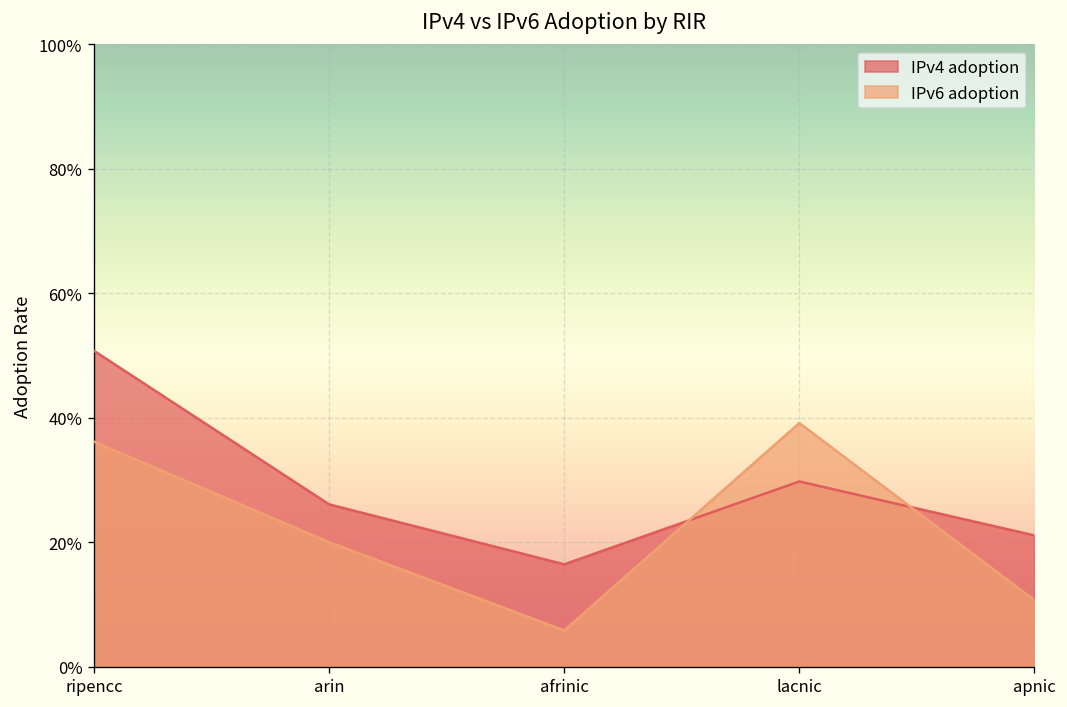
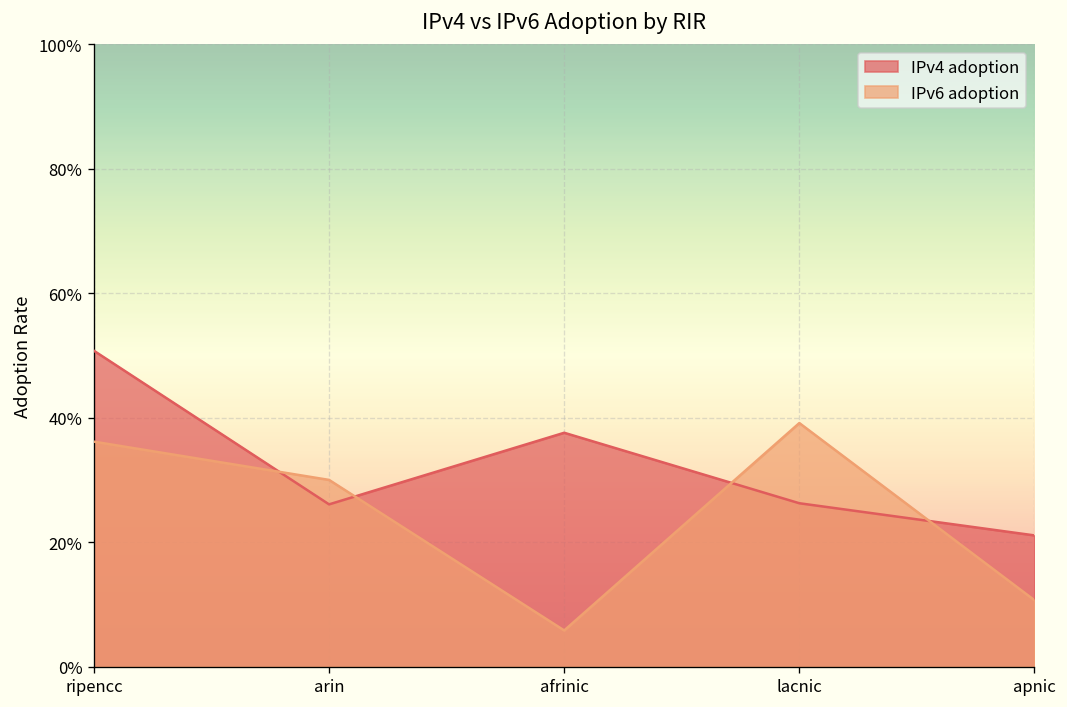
  {
    "IPv4 adoption": {
      "ripencc": "51%",
      "arin": "26%",
-     "afrinic": "16%",
-     "lacnic": "30%",
+     "afrinic": "38%",
+     "lacnic": "26%",
      "apnic": "21%"
    },
    "IPv6 adoption": {
      "ripencc": "36%",
-     "arin": "20%",
+     "arin": "30%",
      "afrinic": "6%",
      "lacnic": "39%",
      "apnic": "11%"
    }
  }
